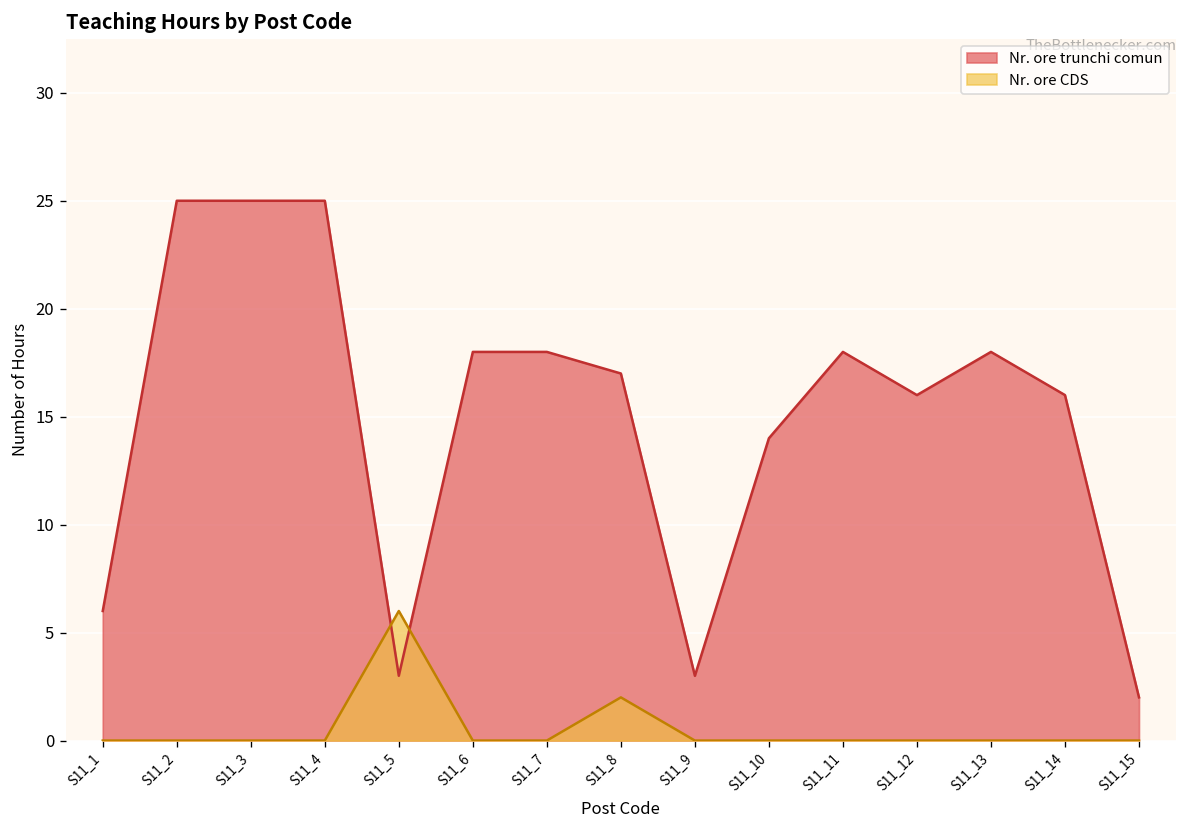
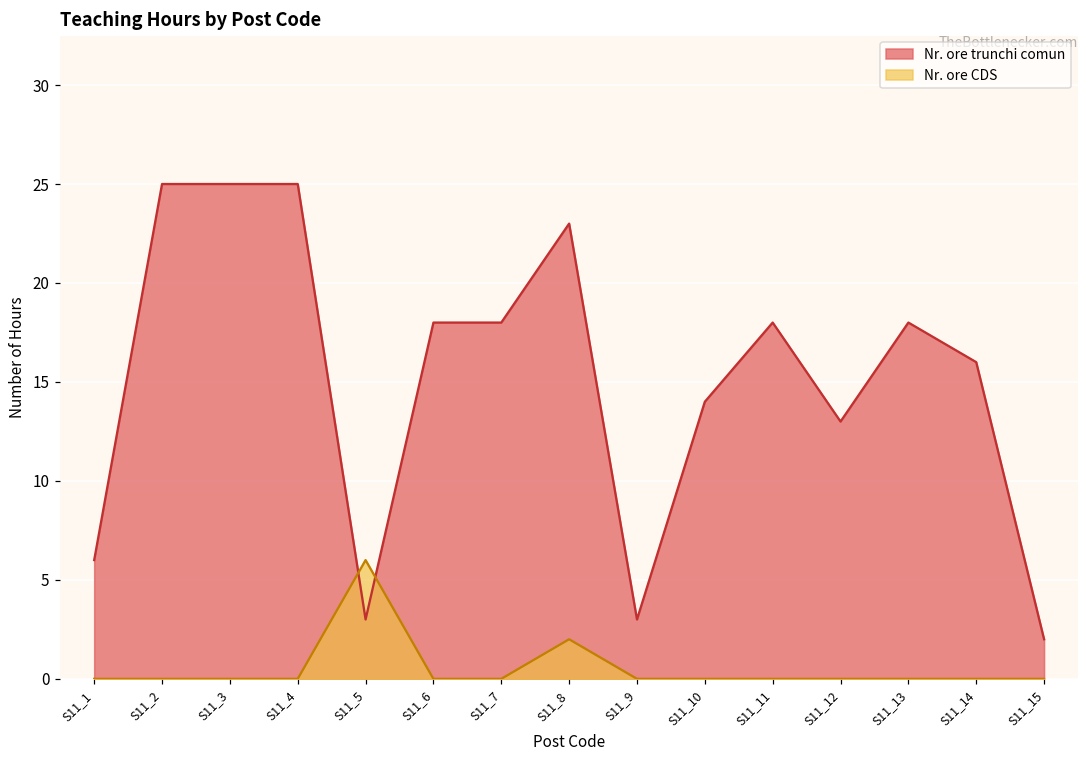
  {
    "Nr. ore trunchi comun": {
      "S11_1": 6,
      "S11_2": 25,
      "S11_3": 25,
      "S11_4": 25,
      "S11_5": 3,
      "S11_6": 18,
      "S11_7": 18,
-     "S11_8": 17,
+     "S11_8": 23,
      "S11_9": 3,
      "S11_10": 14,
      "S11_11": 18,
-     "S11_12": 16,
+     "S11_12": 13,
      "S11_13": 18,
      "S11_14": 16,
      "S11_15": 2
    },
    "Nr. ore CDS": {
      "S11_1": 0,
      "S11_2": 0,
      "S11_3": 0,
      "S11_4": 0,
      "S11_5": 6,
      "S11_6": 0,
      "S11_7": 0,
      "S11_8": 2,
      "S11_9": 0,
      "S11_10": 0,
      "S11_11": 0,
      "S11_12": 0,
      "S11_13": 0,
      "S11_14": 0,
      "S11_15": 0
    }
  }
